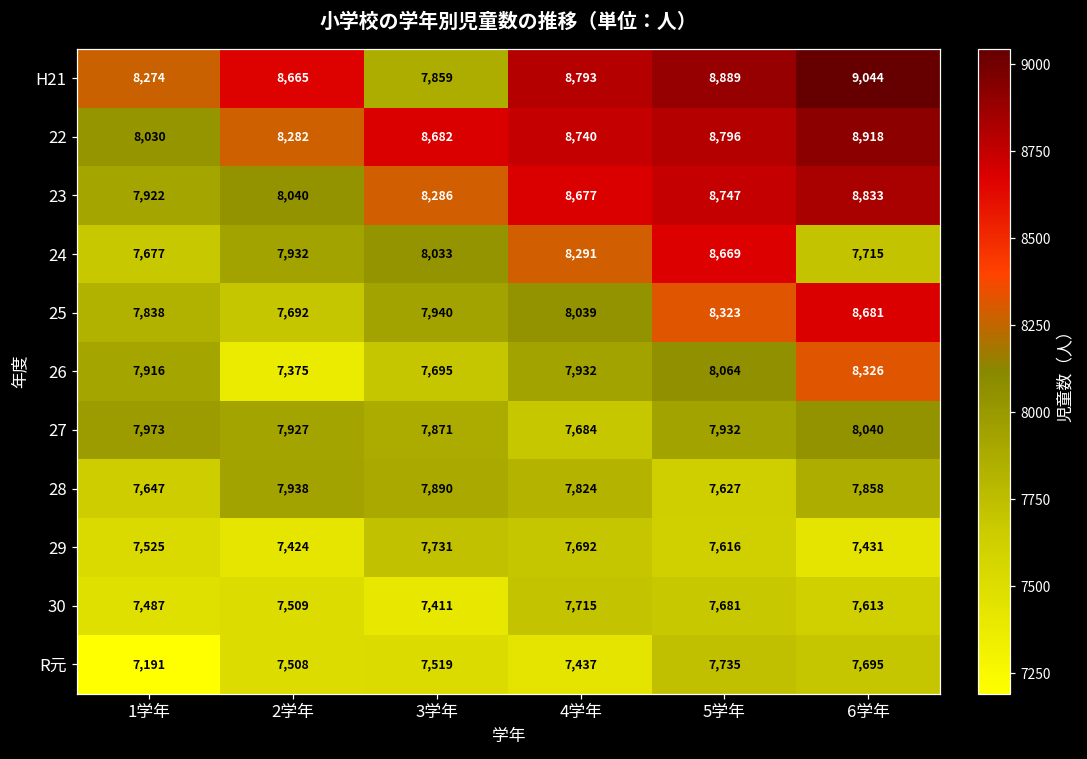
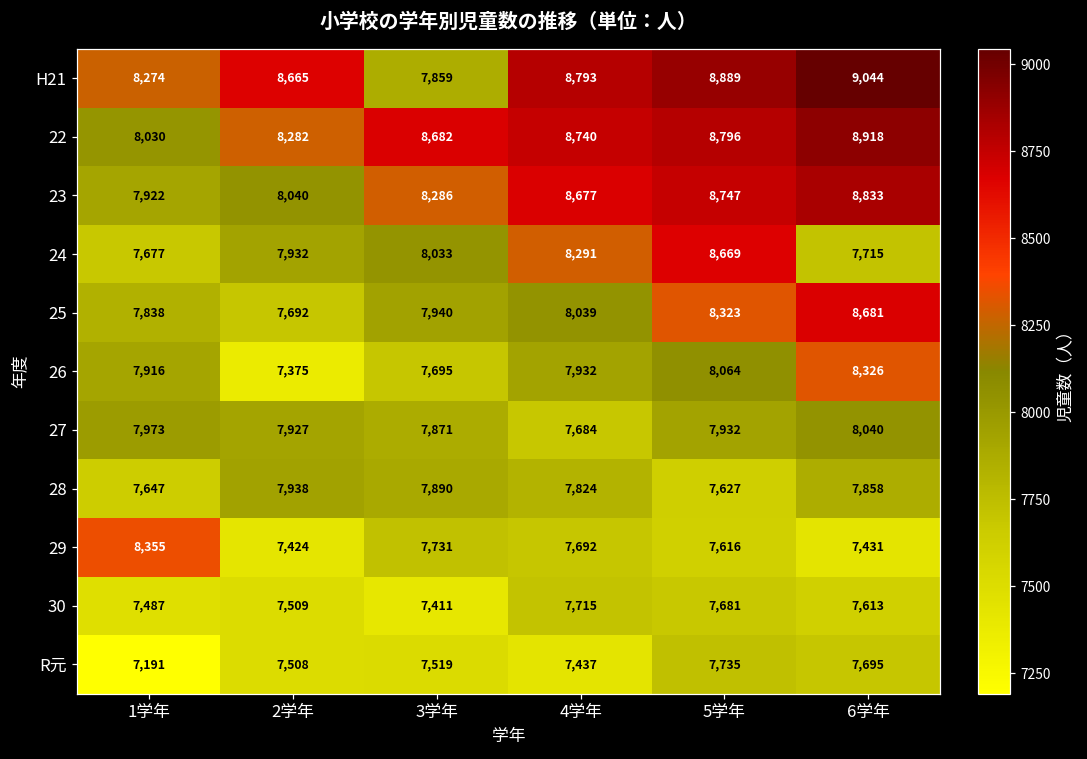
  {
    "H21": {
      "1学年": "8,274",
      "2学年": "8,665",
      "3学年": "7,859",
      "4学年": "8,793",
      "5学年": "8,889",
      "6学年": "9,044"
    },
    "22": {
      "1学年": "8,030",
      "2学年": "8,282",
      "3学年": "8,682",
      "4学年": "8,740",
      "5学年": "8,796",
      "6学年": "8,918"
    },
    "23": {
      "1学年": "7,922",
      "2学年": "8,040",
      "3学年": "8,286",
      "4学年": "8,677",
      "5学年": "8,747",
      "6学年": "8,833"
    },
    "24": {
      "1学年": "7,677",
      "2学年": "7,932",
      "3学年": "8,033",
      "4学年": "8,291",
      "5学年": "8,669",
      "6学年": "7,715"
    },
    "25": {
      "1学年": "7,838",
      "2学年": "7,692",
      "3学年": "7,940",
      "4学年": "8,039",
      "5学年": "8,323",
      "6学年": "8,681"
    },
    "26": {
      "1学年": "7,916",
      "2学年": "7,375",
      "3学年": "7,695",
      "4学年": "7,932",
      "5学年": "8,064",
      "6学年": "8,326"
    },
    "27": {
      "1学年": "7,973",
      "2学年": "7,927",
      "3学年": "7,871",
      "4学年": "7,684",
      "5学年": "7,932",
      "6学年": "8,040"
    },
    "28": {
      "1学年": "7,647",
      "2学年": "7,938",
      "3学年": "7,890",
      "4学年": "7,824",
      "5学年": "7,627",
      "6学年": "7,858"
    },
    "29": {
-     "1学年": "7,525",
+     "1学年": "8,355",
      "2学年": "7,424",
      "3学年": "7,731",
      "4学年": "7,692",
      "5学年": "7,616",
      "6学年": "7,431"
    },
    "30": {
      "1学年": "7,487",
      "2学年": "7,509",
      "3学年": "7,411",
      "4学年": "7,715",
      "5学年": "7,681",
      "6学年": "7,613"
    },
    "R元": {
      "1学年": "7,191",
      "2学年": "7,508",
      "3学年": "7,519",
      "4学年": "7,437",
      "5学年": "7,735",
      "6学年": "7,695"
    }
  }
